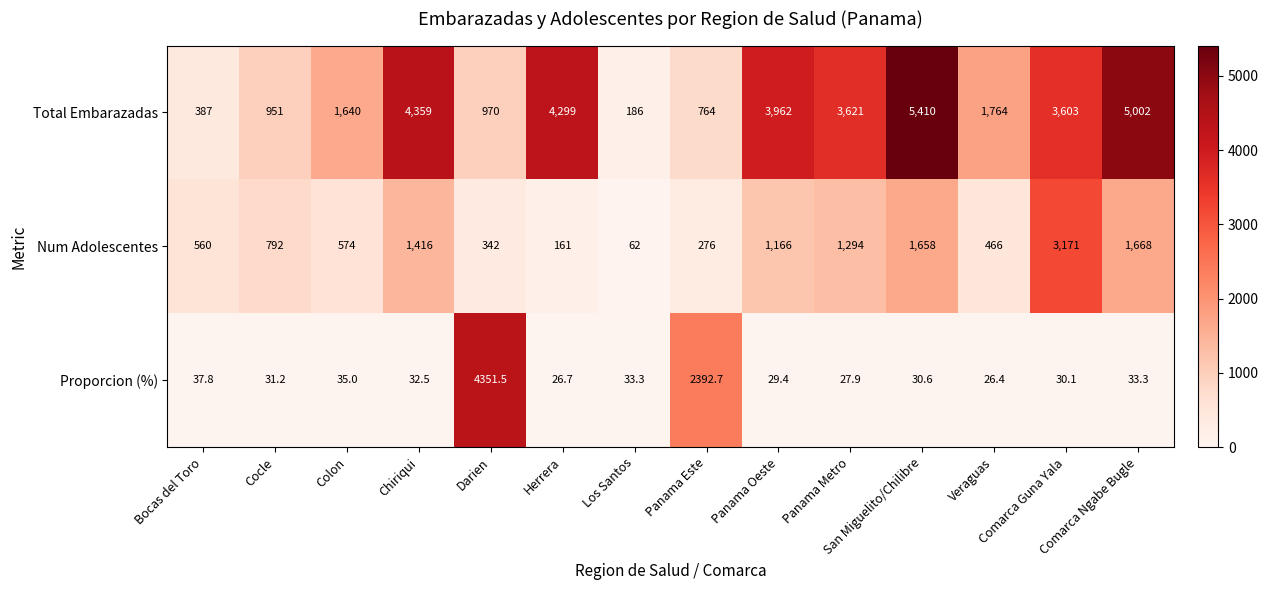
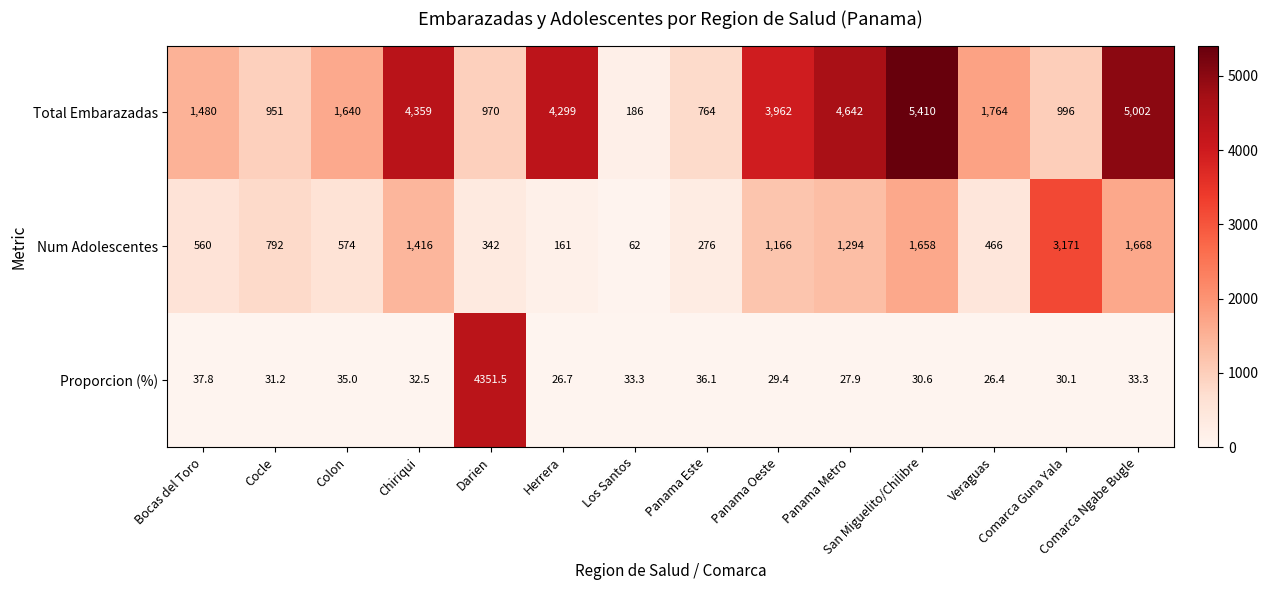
  {
    "Total Embarazadas": {
-     "Bocas del Toro": "387",
+     "Bocas del Toro": "1,480",
      "Cocle": "951",
      "Colon": "1,640",
      "Chiriqui": "4,359",
      "Darien": "970",
      "Herrera": "4,299",
      "Los Santos": "186",
      "Panama Este": "764",
      "Panama Oeste": "3,962",
-     "Panama Metro": "3,621",
+     "Panama Metro": "4,642",
      "San Miguelito/Chilibre": "5,410",
      "Veraguas": "1,764",
-     "Comarca Guna Yala": "3,603",
+     "Comarca Guna Yala": "996",
      "Comarca Ngabe Bugle": "5,002"
    },
    "Num Adolescentes": {
      "Bocas del Toro": "560",
      "Cocle": "792",
      "Colon": "574",
      "Chiriqui": "1,416",
      "Darien": "342",
      "Herrera": "161",
      "Los Santos": "62",
      "Panama Este": "276",
      "Panama Oeste": "1,166",
      "Panama Metro": "1,294",
      "San Miguelito/Chilibre": "1,658",
      "Veraguas": "466",
      "Comarca Guna Yala": "3,171",
      "Comarca Ngabe Bugle": "1,668"
    },
    "Proporcion (%)": {
      "Bocas del Toro": "37.8",
      "Cocle": "31.2",
      "Colon": "35.0",
      "Chiriqui": "32.5",
      "Darien": "4351.5",
      "Herrera": "26.7",
      "Los Santos": "33.3",
-     "Panama Este": "2392.7",
+     "Panama Este": "36.1",
      "Panama Oeste": "29.4",
      "Panama Metro": "27.9",
      "San Miguelito/Chilibre": "30.6",
      "Veraguas": "26.4",
      "Comarca Guna Yala": "30.1",
      "Comarca Ngabe Bugle": "33.3"
    }
  }
